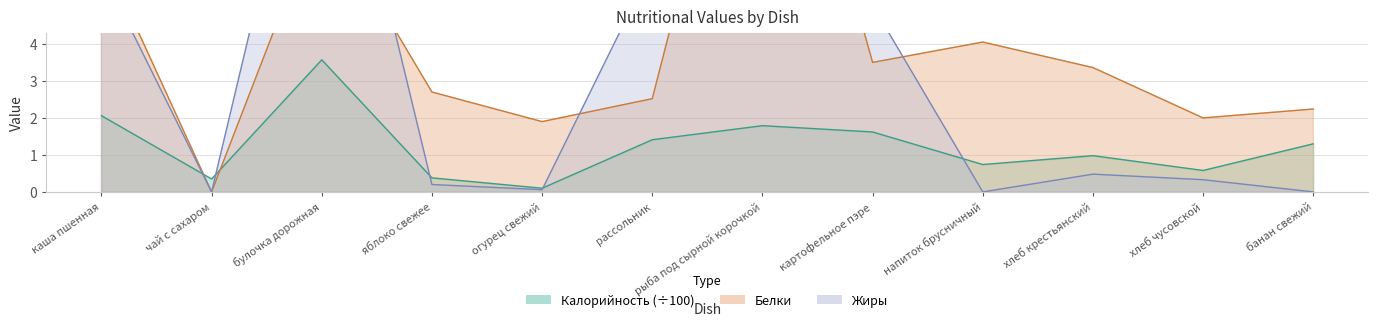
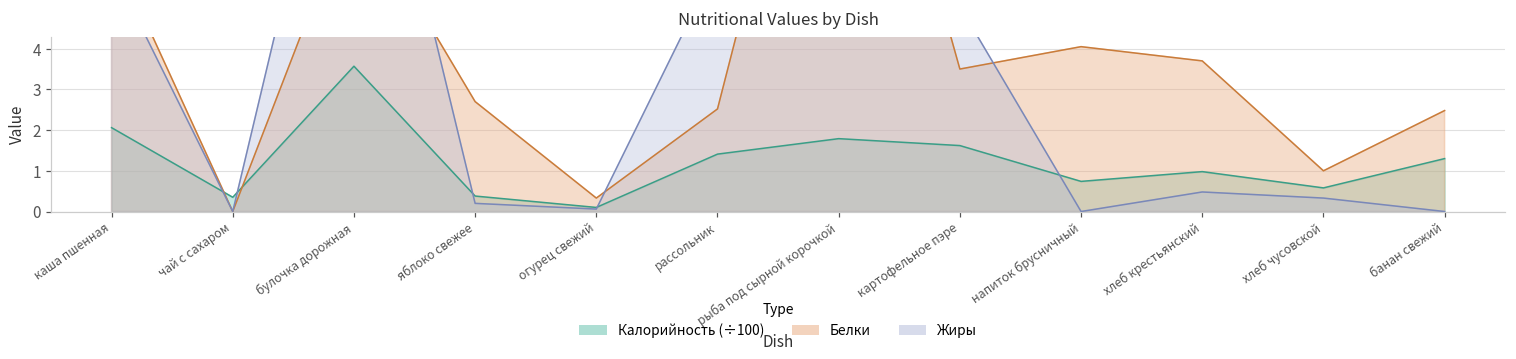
  {
    "Белки": {
      "яблоко свежее": 2.7,
-     "огурец свежий": 1.9,
+     "огурец свежий": 0.3,
      "рассольник": 2.5,
      "картофельное пэре": 3.5,
      "напиток брусничный": 4.1,
-     "хлеб крестьянский": 3.4,
-     "хлеб чусовской": 2,
-     "банан свежий": 2.2
+     "хлеб крестьянский": 3.7,
+     "хлеб чусовской": 1,
+     "банан свежий": 2.5
    }
  }
